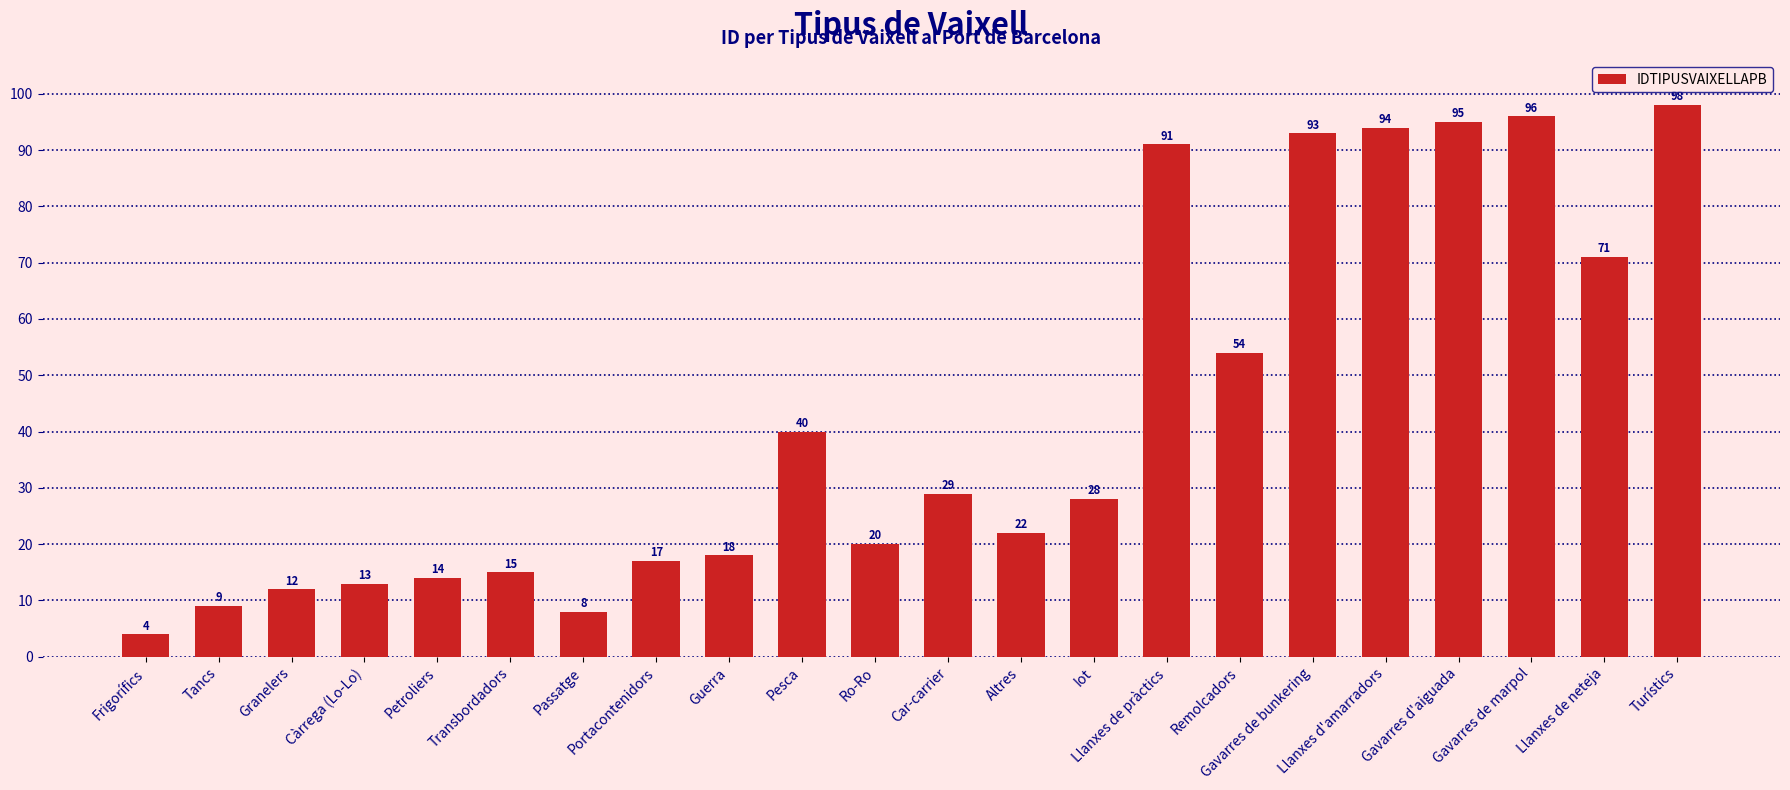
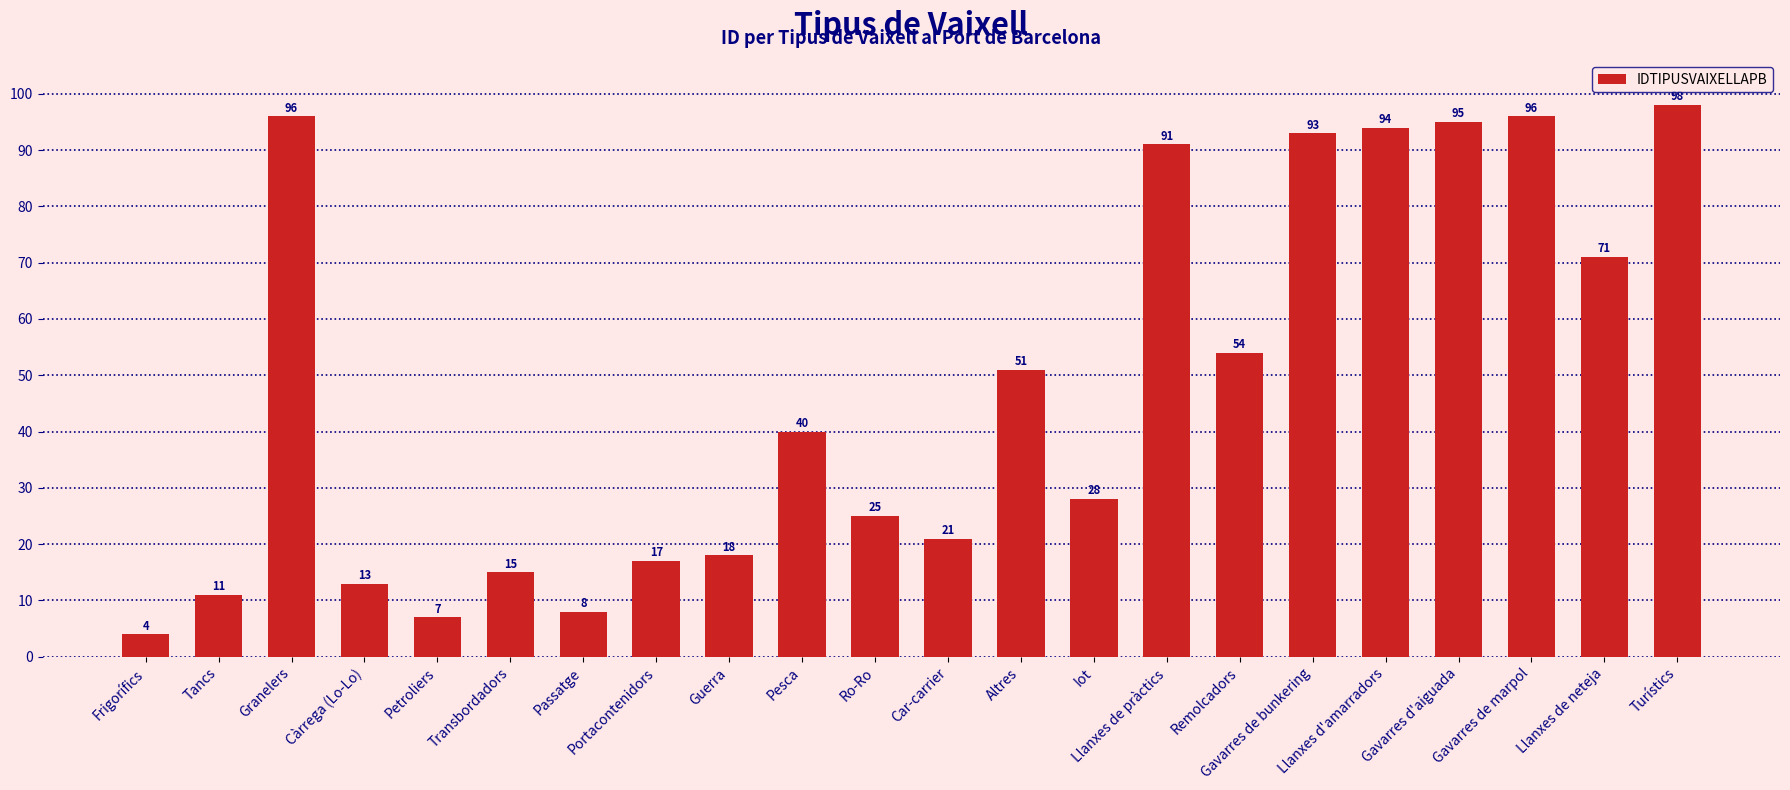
  {
    "Frigorífics": 4,
-   "Tancs": 9,
-   "Granelers": 12,
+   "Tancs": 11,
+   "Granelers": 96,
    "Càrrega (Lo-Lo)": 13,
-   "Petroliers": 14,
+   "Petroliers": 7,
    "Transbordadors": 15,
    "Passatge": 8,
    "Portacontenidors": 17,
    "Guerra": 18,
    "Pesca": 40,
-   "Ro-Ro": 20,
-   "Car-carrier": 29,
-   "Altres": 22,
+   "Ro-Ro": 25,
+   "Car-carrier": 21,
+   "Altres": 51,
    "Iot": 28,
    "Llanxes de pràctics": 91,
    "Remolcadors": 54,
    "Gavarres de bunkering": 93,
    "Llanxes d'amarradors": 94,
    "Gavarres d'aiguada": 95,
    "Gavarres de marpol": 96,
    "Llanxes de neteja": 71
  }
